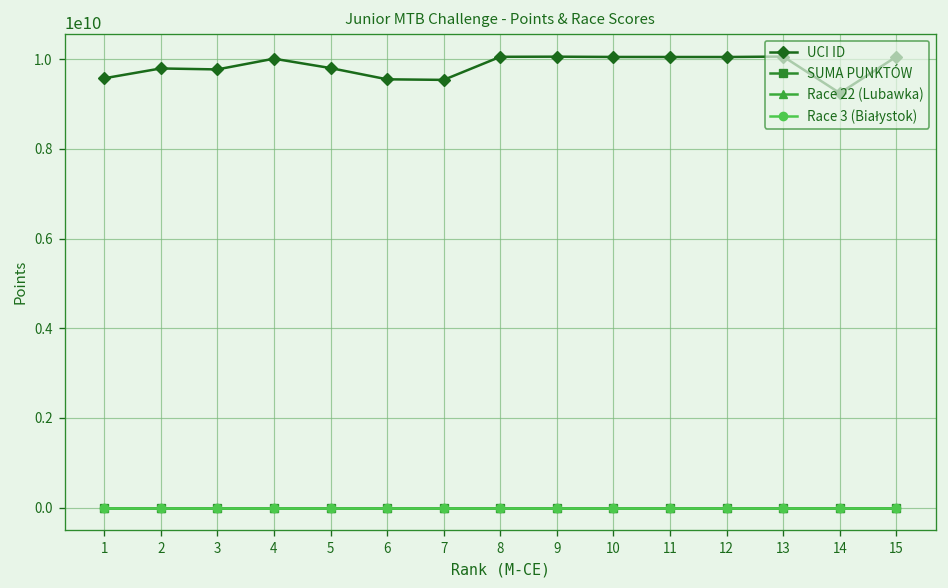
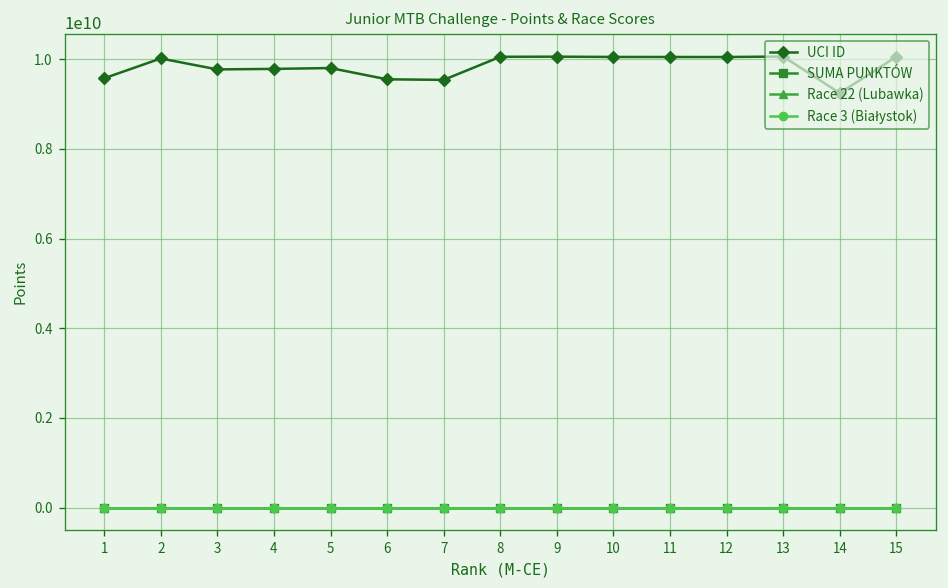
  {
    "UCI ID": {
      "1": 9600000000,
-     "2": 9800000000,
+     "2": 10000000000,
      "3": 9800000000,
-     "4": 10000000000,
+     "4": 9800000000,
      "5": 9800000000,
      "6": 9600000000,
      "7": 9500000000,
      "8": 10100000000,
      "9": 10100000000,
      "10": 10000000000,
      "11": 10000000000,
      "12": 10000000000
    },
    "Race 3 (Białystok)": {
      "1": 0,
      "2": 0,
      "3": 0,
      "4": 0,
      "5": 0,
      "6": 0,
      "7": 0,
      "8": 0,
      "9": 0,
      "10": 0,
      "11": 0,
      "12": 0,
      "13": 0,
      "14": 0,
      "15": 0
    }
  }
